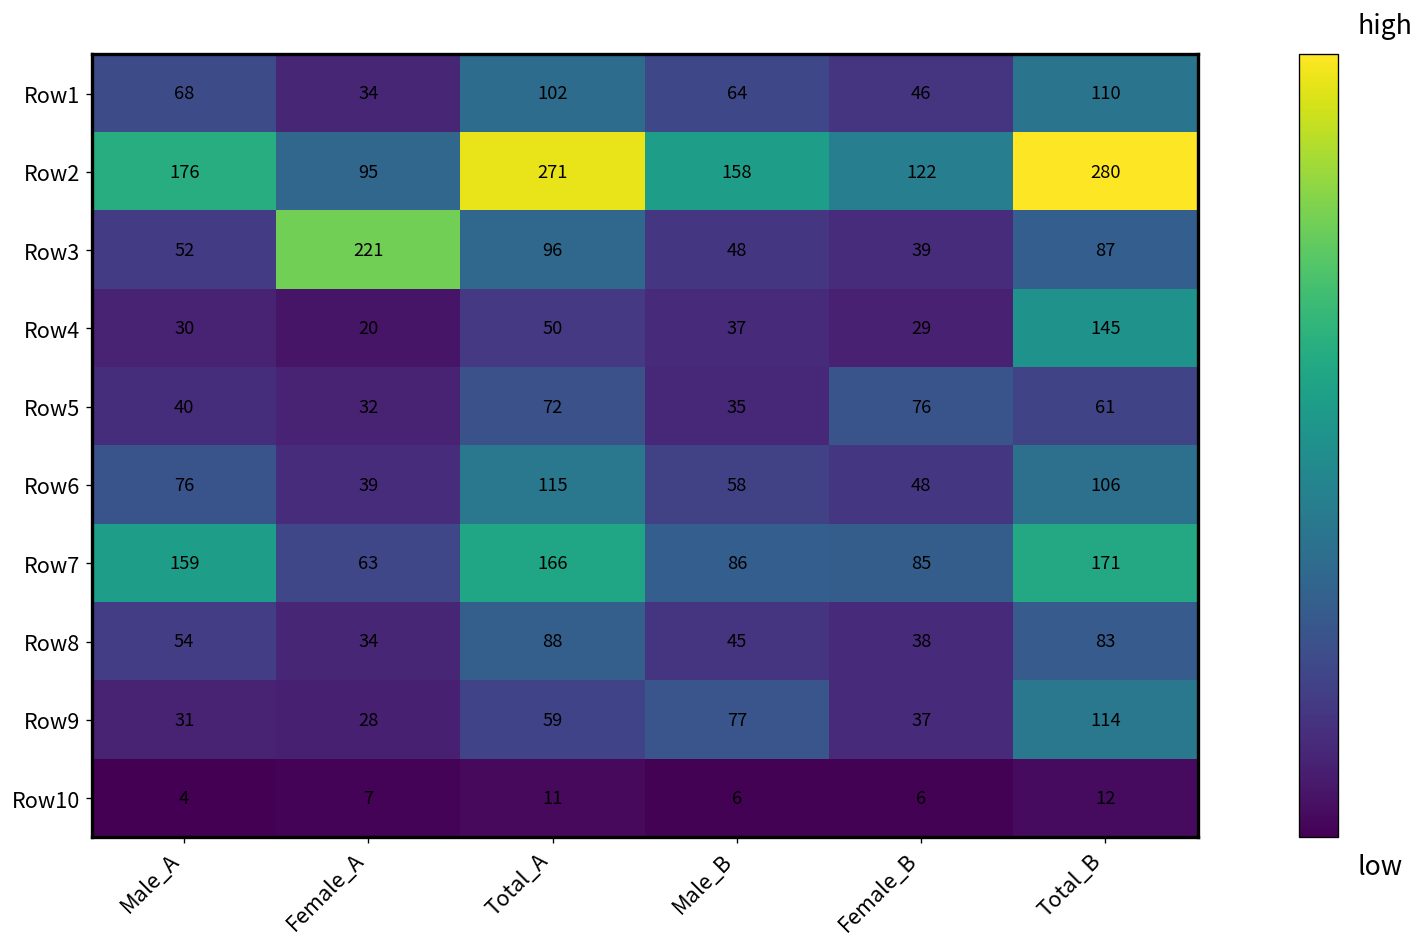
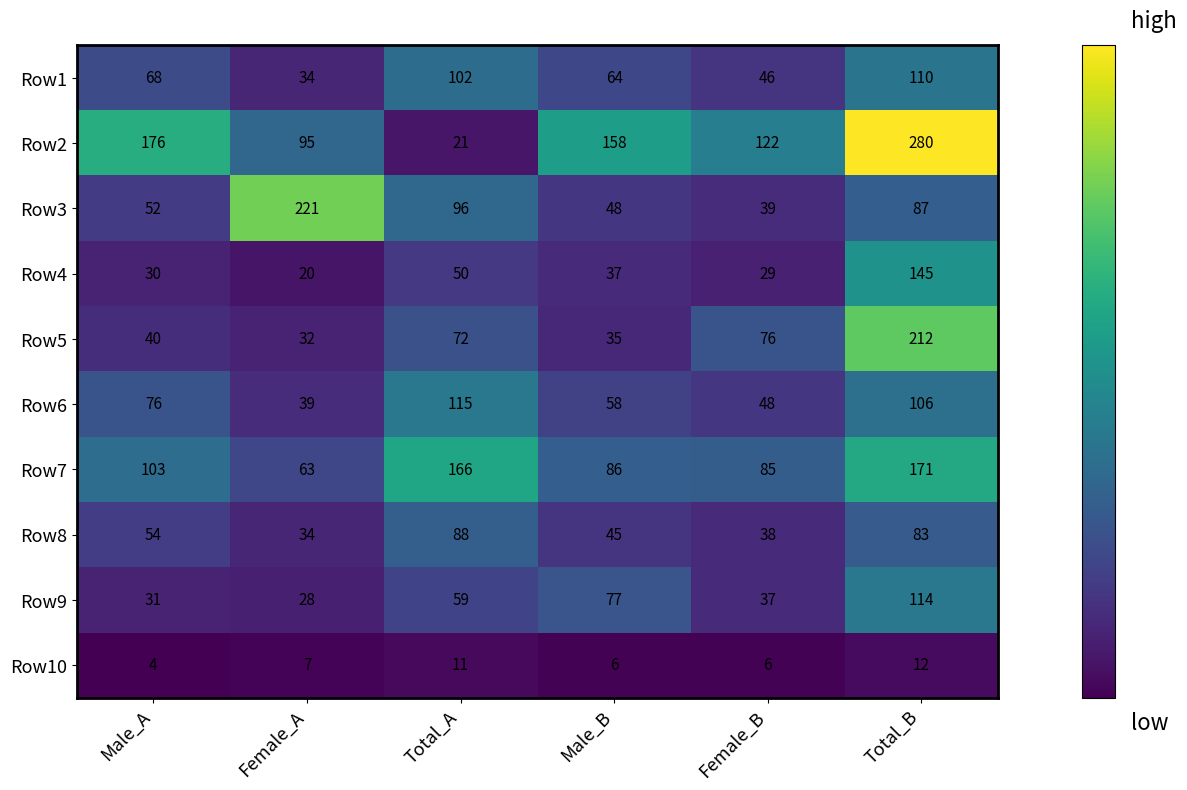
  {
    "Row1": {
      "Male_A": 68,
      "Female_A": 34,
      "Total_A": 102,
      "Male_B": 64,
      "Female_B": 46,
      "Total_B": 110
    },
    "Row2": {
      "Male_A": 176,
      "Female_A": 95,
-     "Total_A": 271,
+     "Total_A": 21,
      "Male_B": 158,
      "Female_B": 122,
      "Total_B": 280
    },
    "Row3": {
      "Male_A": 52,
      "Female_A": 221,
      "Total_A": 96,
      "Male_B": 48,
      "Female_B": 39,
      "Total_B": 87
    },
    "Row4": {
      "Male_A": 30,
      "Female_A": 20,
      "Total_A": 50,
      "Male_B": 37,
      "Female_B": 29,
      "Total_B": 145
    },
    "Row5": {
      "Male_A": 40,
      "Female_A": 32,
      "Total_A": 72,
      "Male_B": 35,
      "Female_B": 76,
-     "Total_B": 61
+     "Total_B": 212
    },
    "Row6": {
      "Male_A": 76,
      "Female_A": 39,
      "Total_A": 115,
      "Male_B": 58,
      "Female_B": 48,
      "Total_B": 106
    },
    "Row7": {
-     "Male_A": 159,
+     "Male_A": 103,
      "Female_A": 63,
      "Total_A": 166,
      "Male_B": 86,
      "Female_B": 85,
      "Total_B": 171
    },
    "Row8": {
      "Male_A": 54,
      "Female_A": 34,
      "Total_A": 88,
      "Male_B": 45,
      "Female_B": 38,
      "Total_B": 83
    },
    "Row9": {
      "Male_A": 31,
      "Female_A": 28,
      "Total_A": 59,
      "Male_B": 77,
      "Female_B": 37,
      "Total_B": 114
    },
    "Row10": {
      "Male_A": 4,
      "Female_A": 7,
      "Total_A": 11,
      "Male_B": 6,
      "Female_B": 6,
      "Total_B": 12
    }
  }
